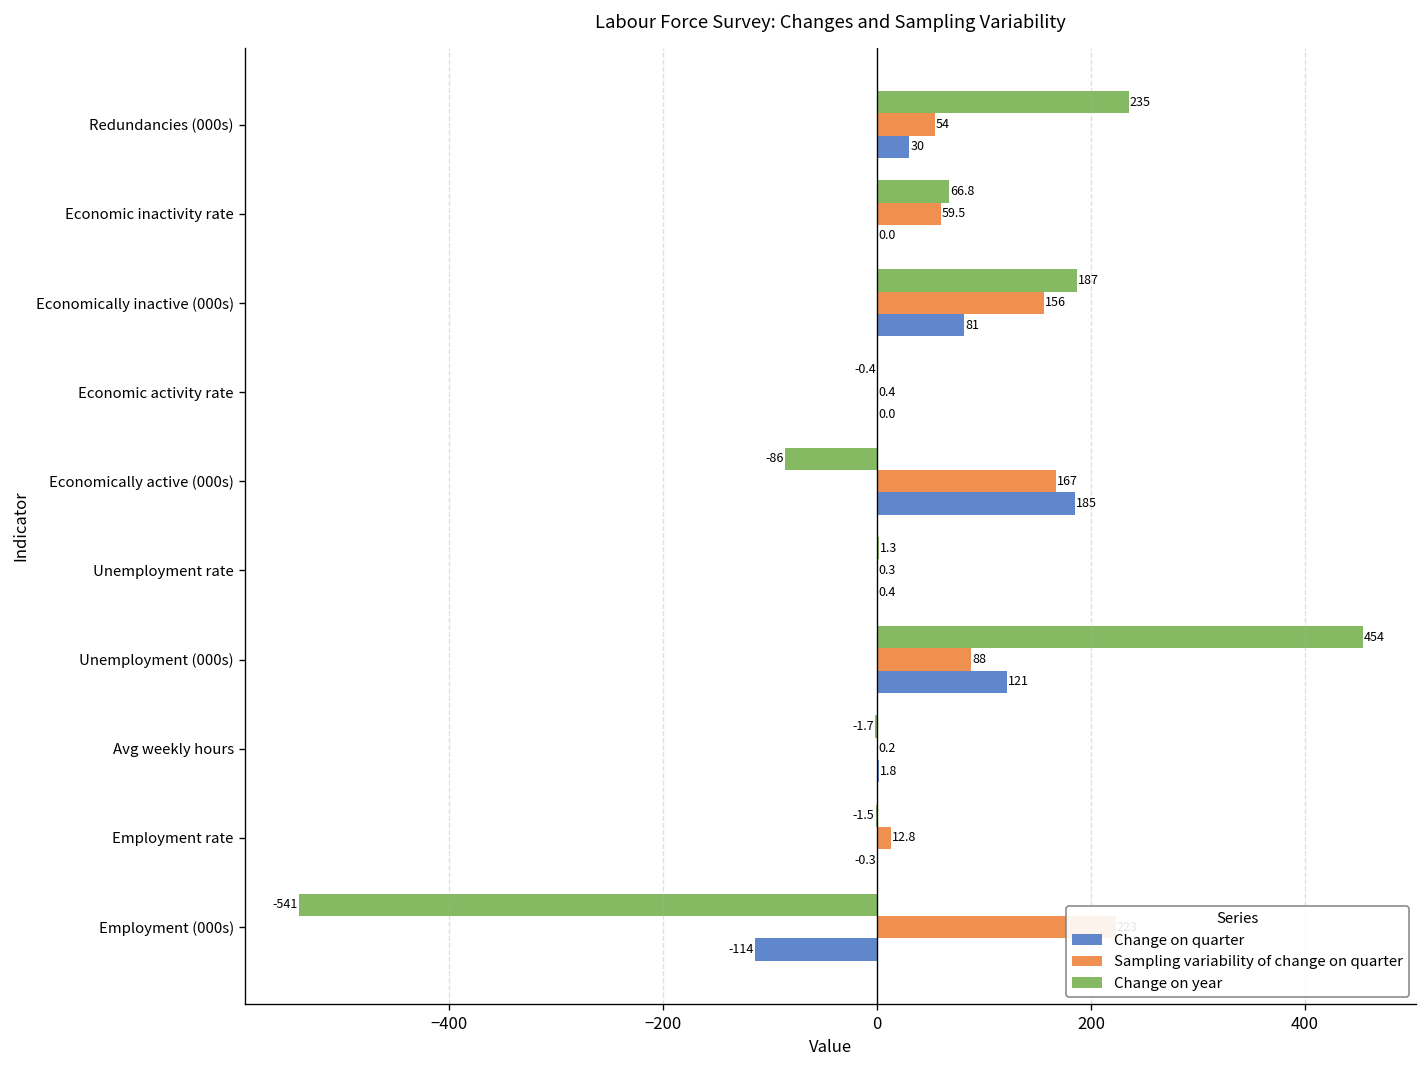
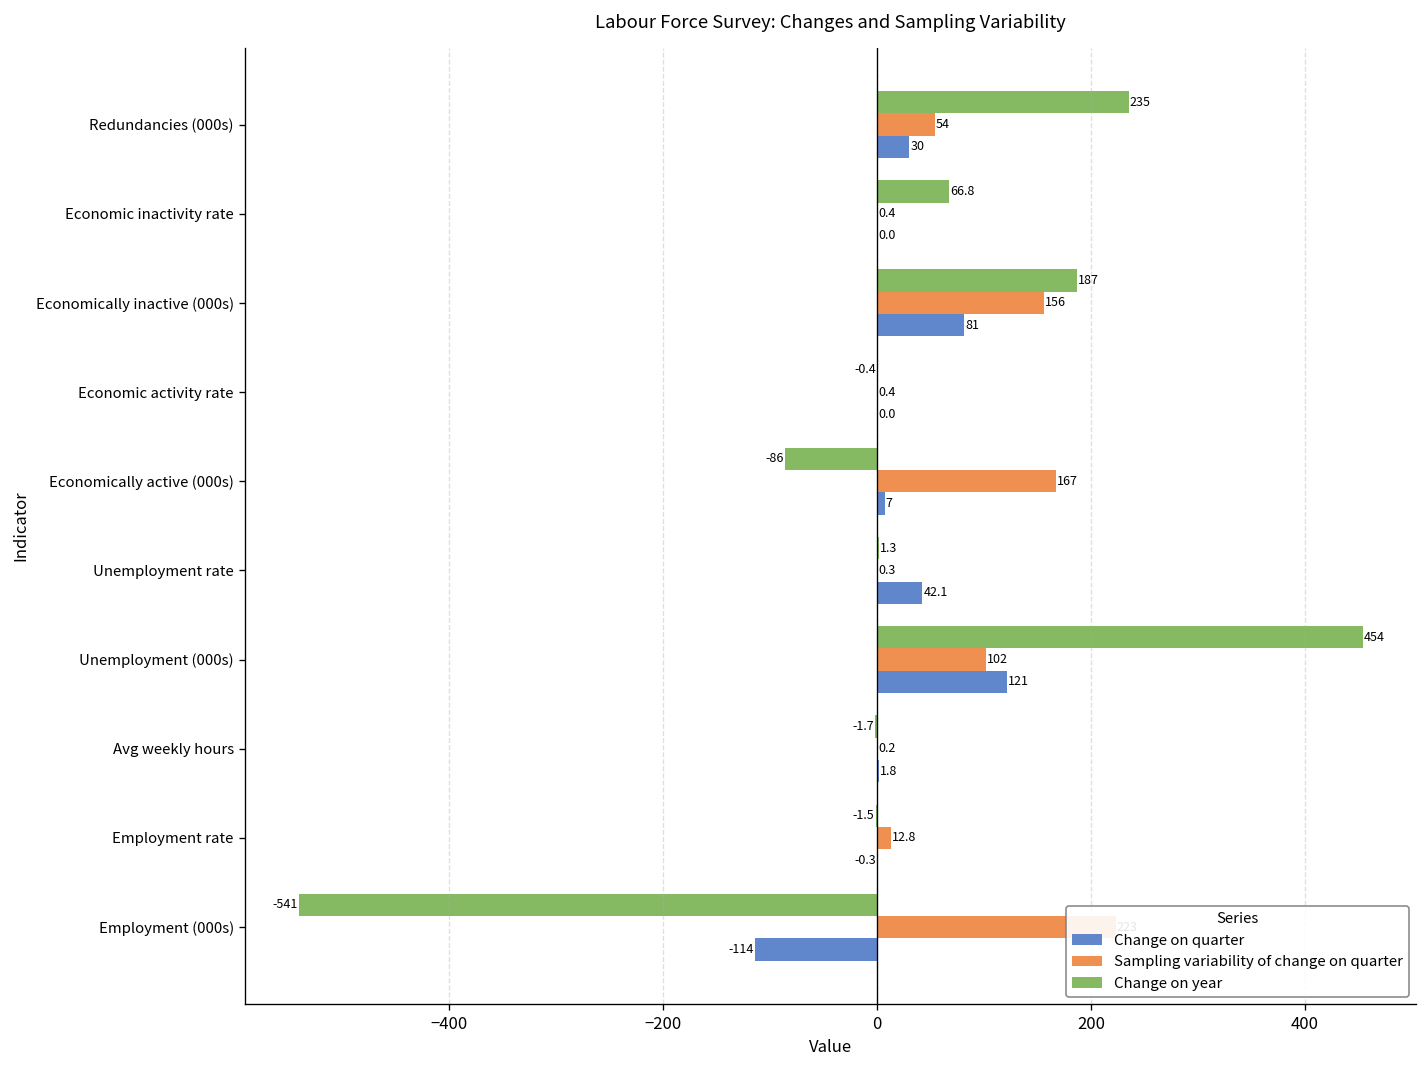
  {
    "Change on quarter": {
      "Redundancies (000s)": 30,
      "Economic inactivity rate": 0.0,
      "Economically inactive (000s)": 81,
      "Economic activity rate": 0.0,
-     "Economically active (000s)": 185,
-     "Unemployment rate": 0.4,
+     "Economically active (000s)": 7,
+     "Unemployment rate": 42.1,
      "Unemployment (000s)": 121,
      "Avg weekly hours": 1.8,
      "Employment rate": -0.3,
      "Employment (000s)": -114
    },
    "Sampling variability of change on quarter": {
      "Redundancies (000s)": 54,
-     "Economic inactivity rate": 59.5,
+     "Economic inactivity rate": 0.4,
      "Economically inactive (000s)": 156,
      "Economic activity rate": 0.4,
      "Economically active (000s)": 167,
      "Unemployment rate": 0.3,
-     "Unemployment (000s)": 88,
+     "Unemployment (000s)": 102,
      "Avg weekly hours": 0.2,
      "Employment rate": 12.8
    },
    "Change on year": {
      "Redundancies (000s)": 235,
      "Economic inactivity rate": 66.8,
      "Economically inactive (000s)": 187,
      "Economic activity rate": -0.4,
      "Economically active (000s)": -86,
      "Unemployment rate": 1.3,
      "Unemployment (000s)": 454,
      "Avg weekly hours": -1.7,
      "Employment rate": -1.5,
      "Employment (000s)": -541
    }
  }
